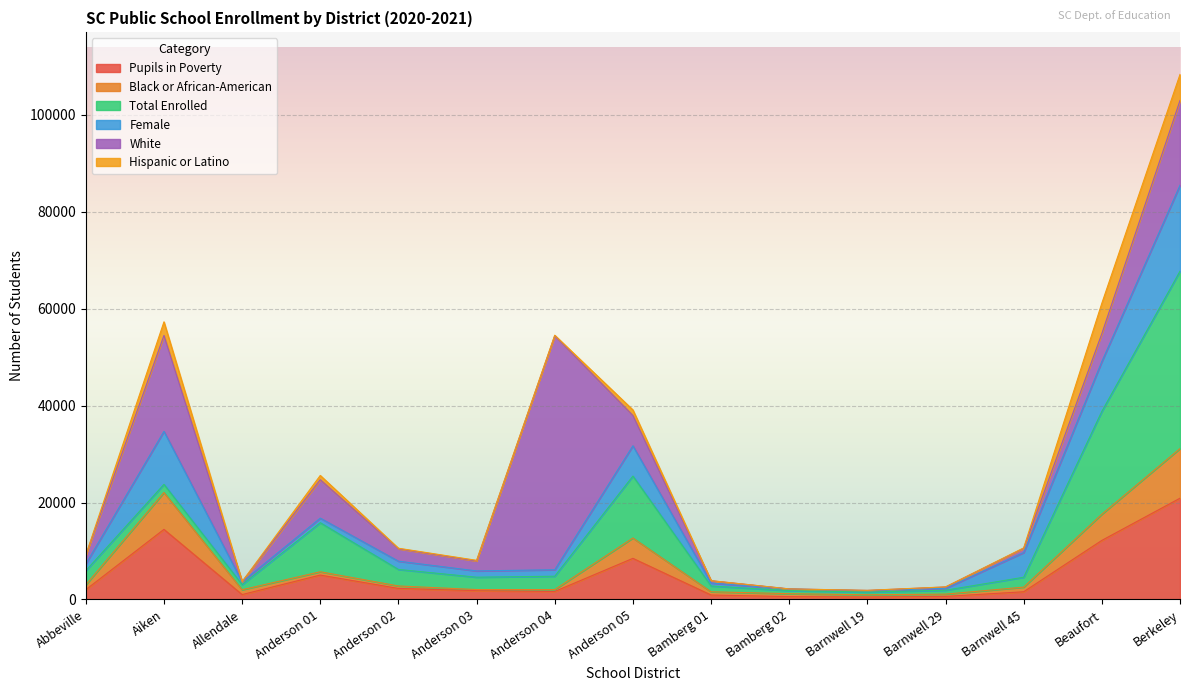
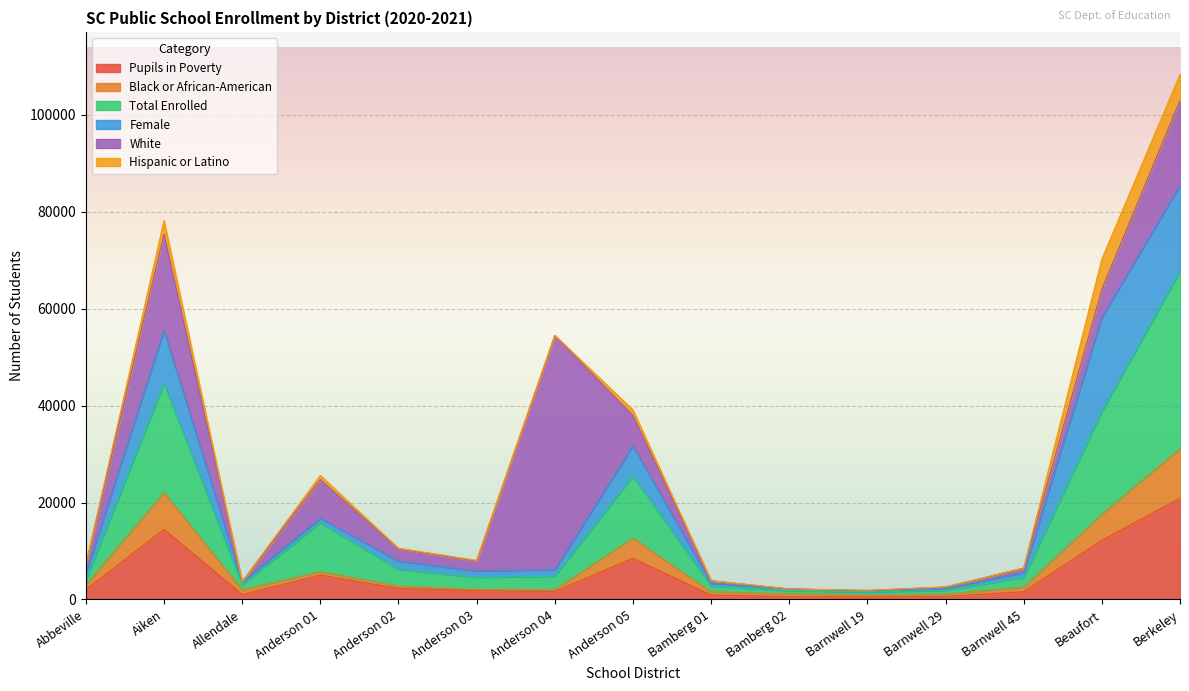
  {
    "Total Enrolled": {
-     "Abbeville": 3000,
-     "Aiken": 2000,
+     "Abbeville": 1000,
+     "Aiken": 23000,
      "Allendale": 1000,
      "Anderson 01": 10000,
      "Anderson 02": 3000,
      "Anderson 03": 3000,
      "Anderson 04": 3000,
      "Anderson 05": 13000,
      "Bamberg 01": 1000,
      "Barnwell 45": 2000,
      "Beaufort": 21000,
      "Berkeley": 37000
    },
    "Female": {
      "Abbeville": 1000,
      "Aiken": 11000,
      "Anderson 01": 1000,
      "Anderson 02": 2000,
      "Anderson 03": 1000,
      "Anderson 04": 1000,
      "Anderson 05": 6000,
-     "Barnwell 45": 5000,
-     "Beaufort": 10000,
+     "Barnwell 45": 1000,
+     "Beaufort": 19000,
      "Berkeley": 18000
    },
    "White": {
      "Aiken": 20000,
      "Anderson 01": 8000,
      "Anderson 05": 6000,
      "Beaufort": 6000,
      "Berkeley": 17000
    }
  }
